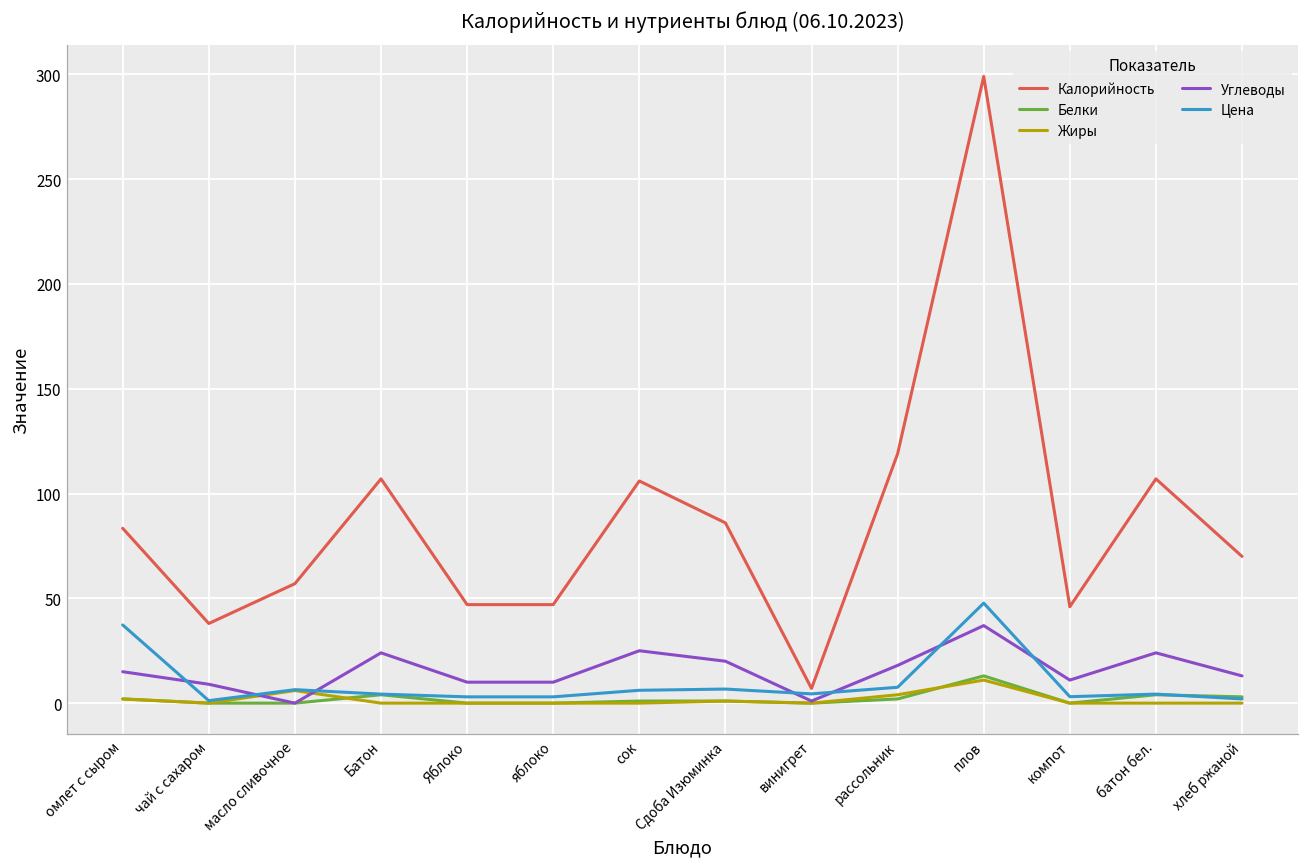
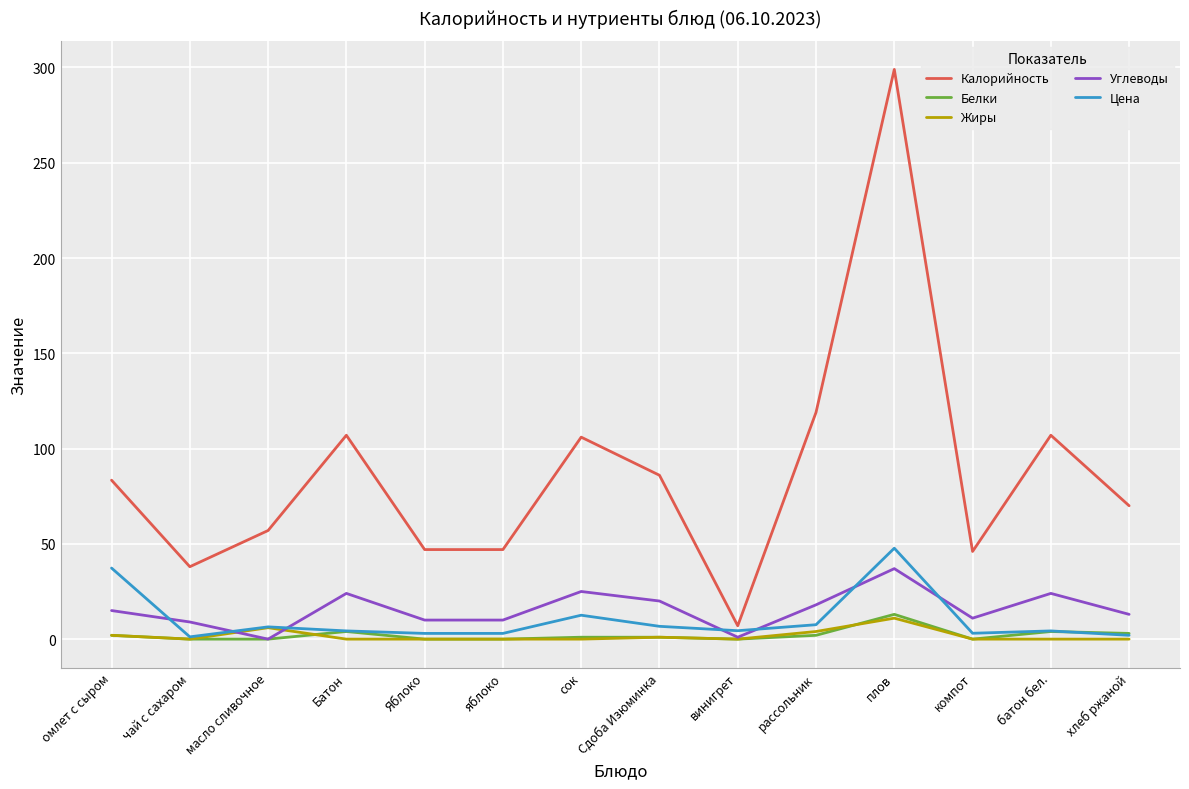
  {
    "Калорийность": {
      "омлет с сыром": 83,
      "чай с сахаром": 38,
      "масло сливочное": 57,
      "Батон": 107,
      "Яблоко": 47,
      "яблоко": 47,
      "сок": 106,
      "Сдоба Изюминка": 86,
      "винигрет": 7,
      "рассольник": 119,
      "плов": 299,
      "компот": 46,
      "батон бел.": 107,
      "хлеб ржаной": 70
    },
    "Белки": {
      "рассольник": 2,
      "плов": 13
    },
    "Жиры": {
      "Батон": 0,
      "рассольник": 4,
      "плов": 11,
      "батон бел.": 0,
      "хлеб ржаной": 0
    },
    "Углеводы": {
      "омлет с сыром": 15,
      "чай с сахаром": 9,
      "Батон": 24,
      "Яблоко": 10,
      "яблоко": 10,
      "сок": 25,
      "Сдоба Изюминка": 20,
      "рассольник": 18,
      "плов": 37,
      "компот": 11,
      "батон бел.": 24,
      "хлеб ржаной": 13
    },
    "Цена": {
      "омлет с сыром": 37,
      "Яблоко": 3,
      "яблоко": 3,
-     "сок": 6,
+     "сок": 13,
      "Сдоба Изюминка": 7,
      "винигрет": 4,
      "рассольник": 8,
      "плов": 48,
      "компот": 3
    }
  }
